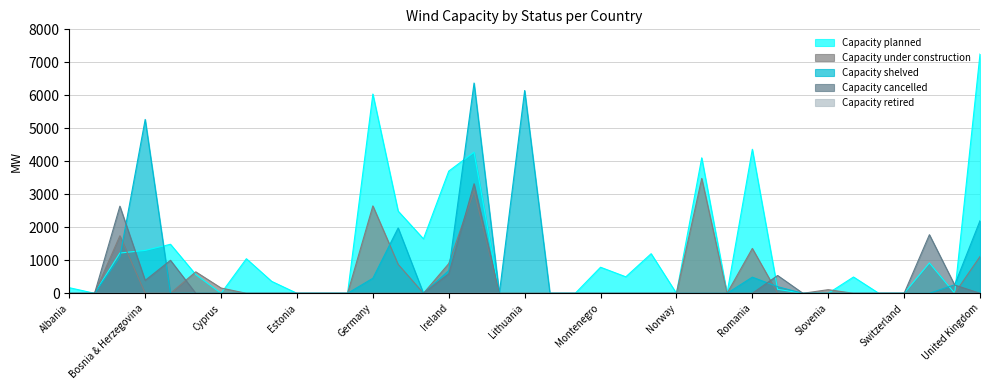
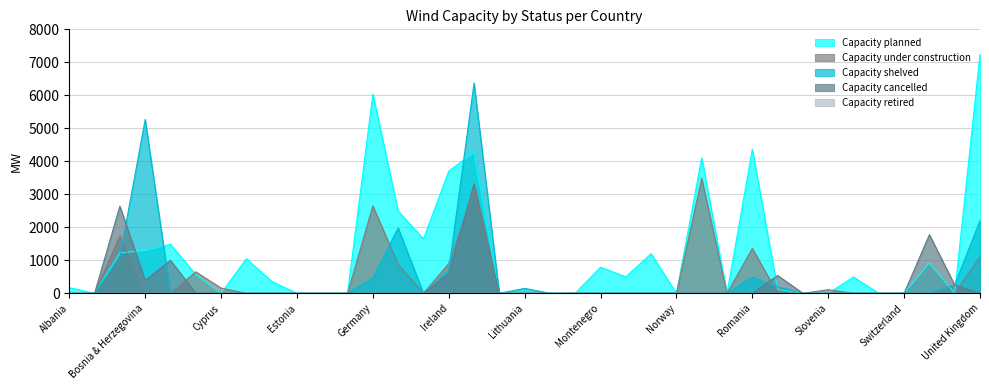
  {
    "Capacity planned": {
      "Albania": 200,
      "Bosnia & Herzegovina": 1300,
      "Germany": 6000,
      "Ireland": 3700,
      "Montenegro": 800,
      "Romania": 4400,
      "United Kingdom": 7300
    },
    "Capacity shelved": {
      "Bosnia & Herzegovina": 5300,
      "Germany": 500,
      "Ireland": 700,
-     "Lithuania": 6100,
+     "Lithuania": 200,
      "Romania": 500,
      "United Kingdom": 2200
    },
    "Capacity retired": {
      "Ireland": 0
    }
  }
